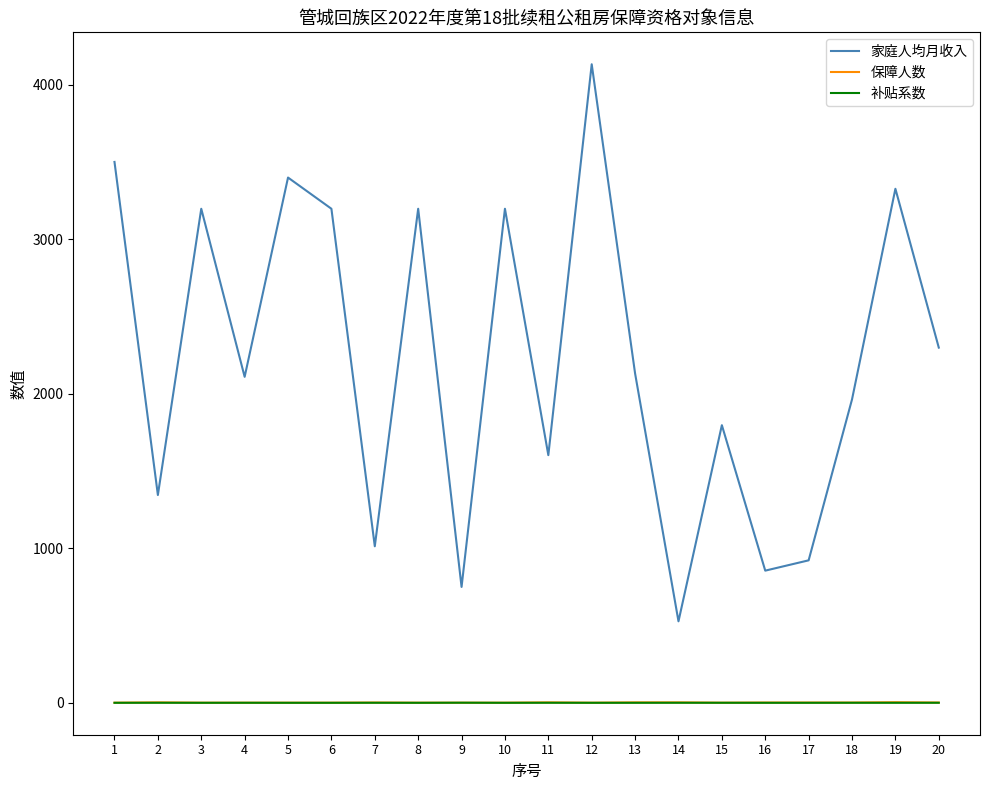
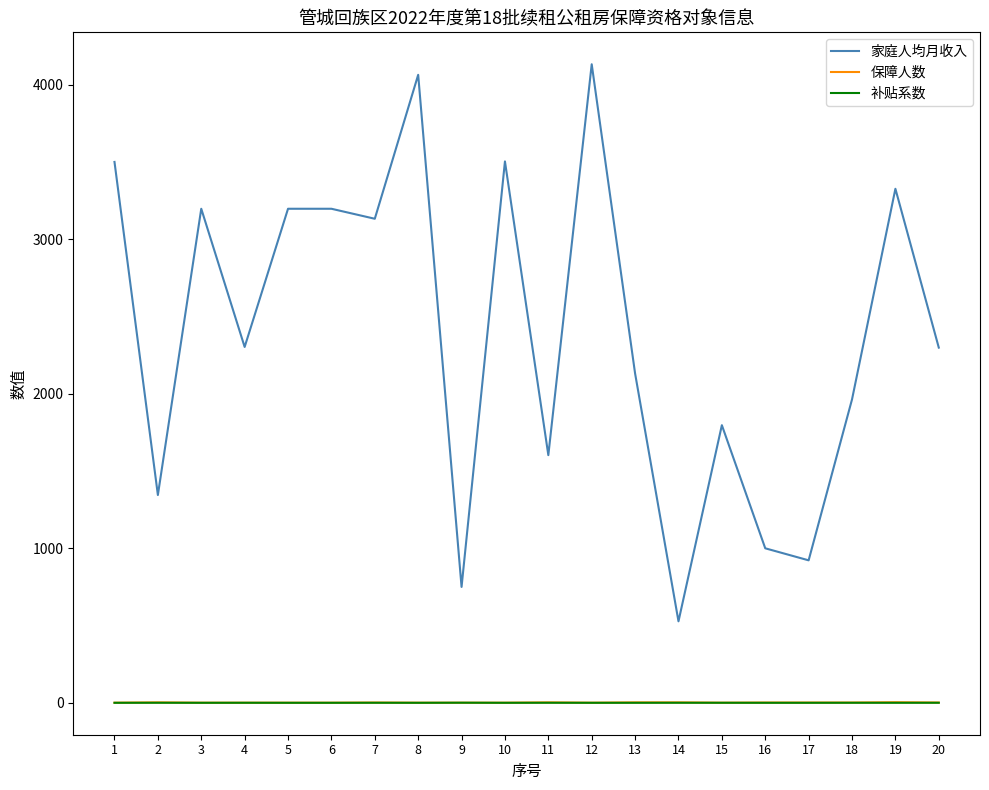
  {
    "家庭人均月收入": {
      "1": 3500,
      "2": 1340,
      "3": 3200,
-     "4": 2110,
-     "5": 3400,
+     "4": 2300,
+     "5": 3200,
      "6": 3200,
-     "7": 1010,
-     "8": 3200,
+     "7": 3130,
+     "8": 4060,
      "9": 750,
-     "10": 3200,
+     "10": 3500,
      "11": 1600,
      "12": 4130,
      "13": 2130,
      "14": 530,
      "15": 1800,
-     "16": 860,
+     "16": 1000,
      "17": 920,
      "18": 1960,
      "19": 3330,
      "20": 2300
    }
  }
